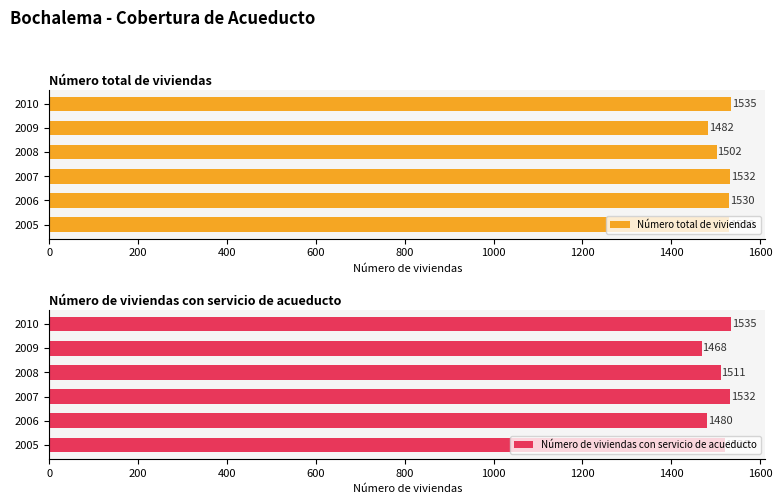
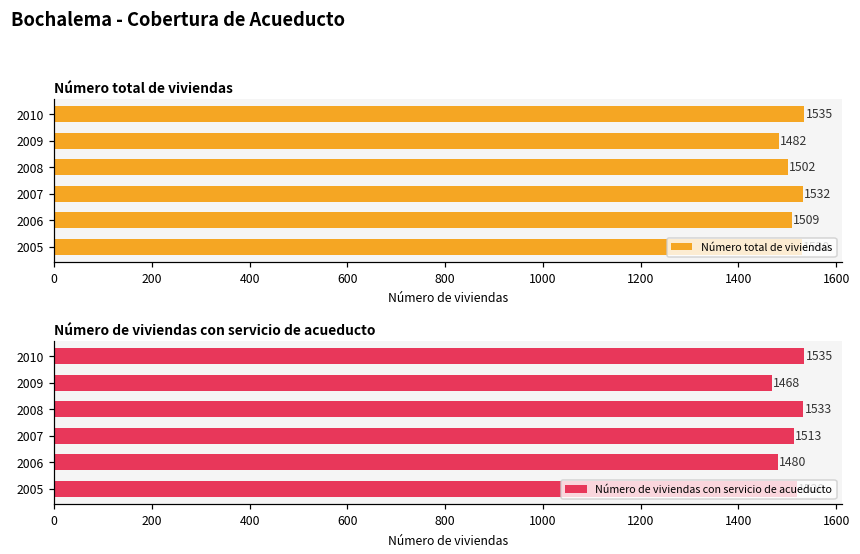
  {
    "Número total de viviendas": {
      "2010": 1535,
      "2009": 1482,
      "2008": 1502,
      "2007": 1532,
-     "2006": 1530
+     "2006": 1509
    },
    "Número de viviendas con servicio de acueducto": {
      "2010": 1535,
      "2009": 1468,
-     "2008": 1511,
-     "2007": 1532,
+     "2008": 1533,
+     "2007": 1513,
      "2006": 1480
    }
  }
